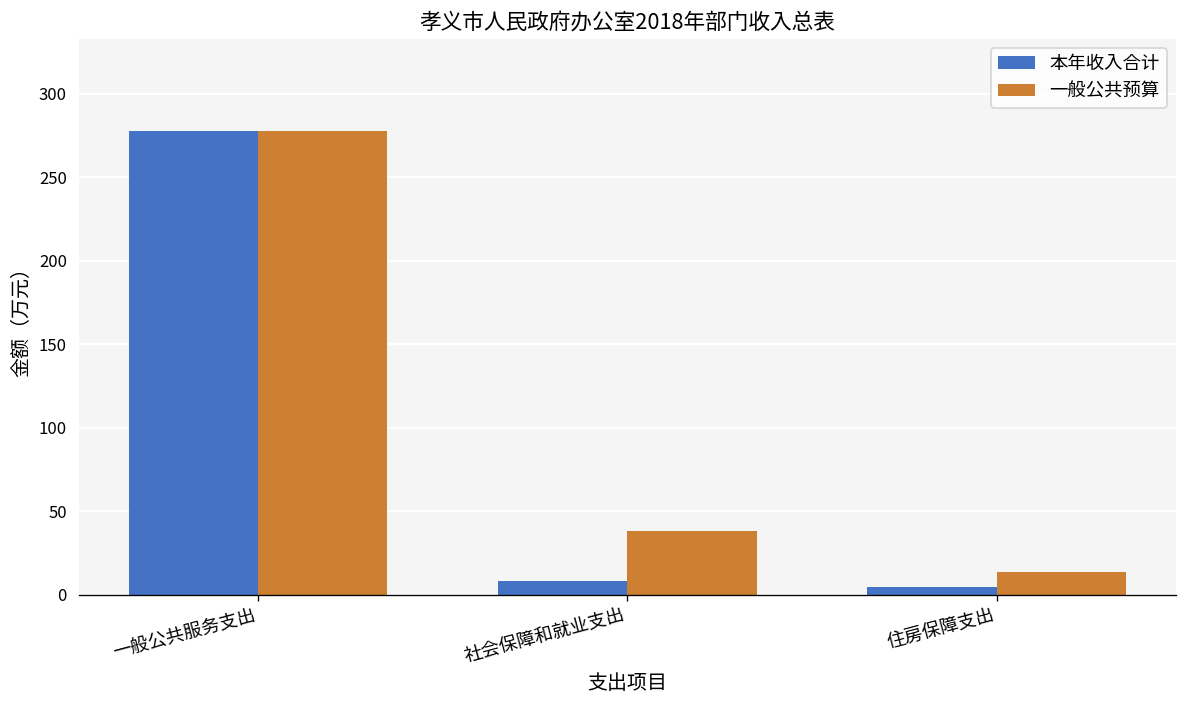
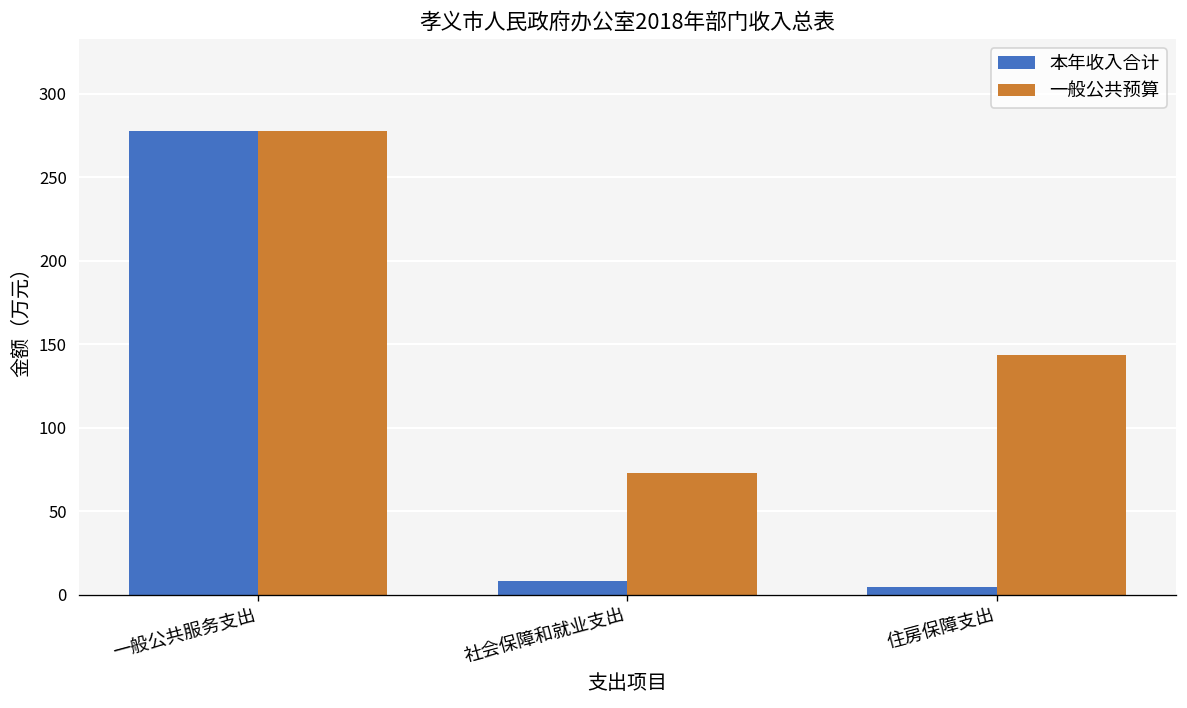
  {
    "本年收入合计": {
      "一般公共服务支出": 277,
      "社会保障和就业支出": 8,
      "住房保障支出": 5
    },
    "一般公共预算": {
      "一般公共服务支出": 277,
-     "社会保障和就业支出": 38,
-     "住房保障支出": 14
+     "社会保障和就业支出": 73,
+     "住房保障支出": 144
    }
  }
